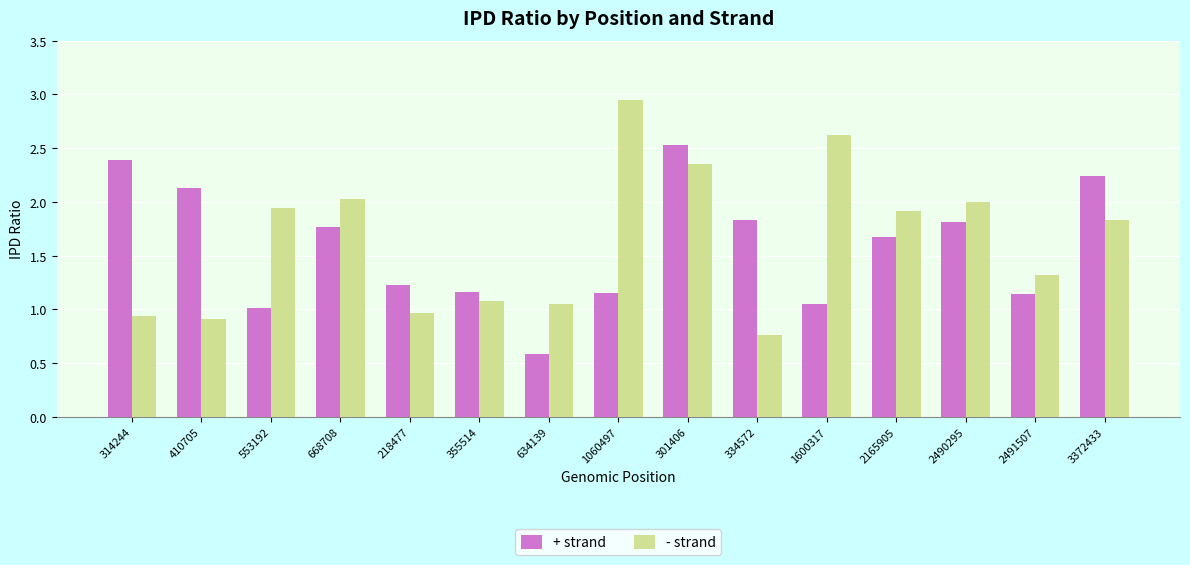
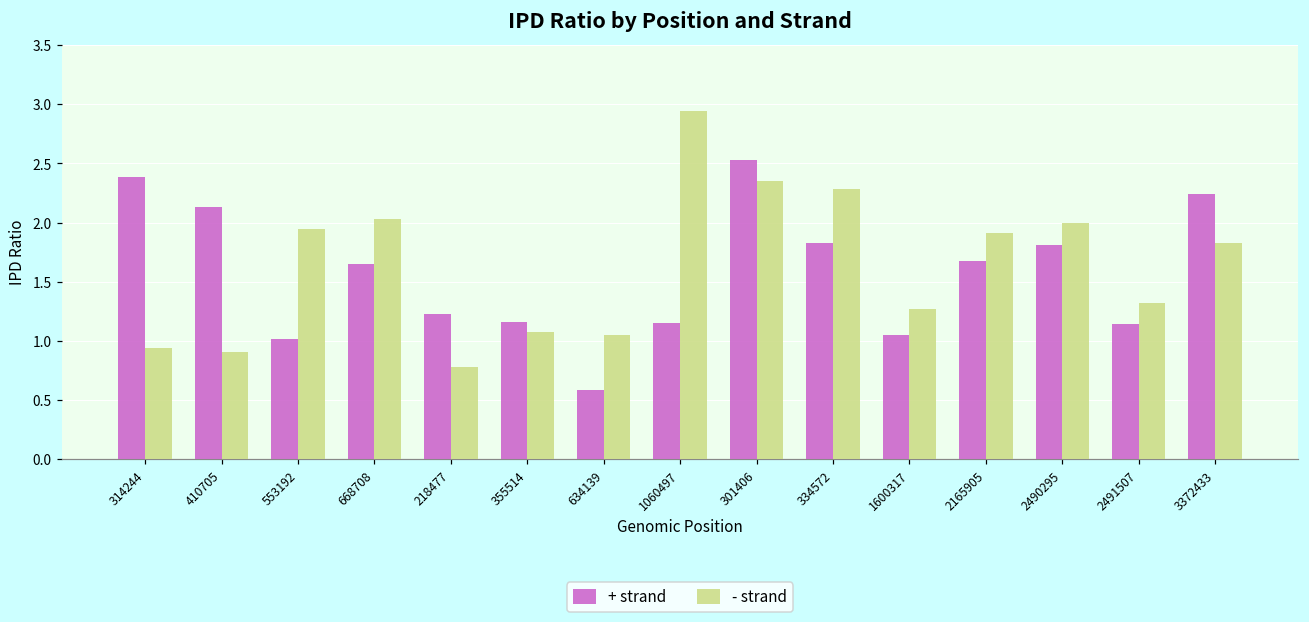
  {
    "+ strand": {
      "314244": 2.39,
      "410705": 2.13,
      "553192": 1.01,
-     "668708": 1.77,
+     "668708": 1.65,
      "218477": 1.23,
      "355514": 1.16,
      "634139": 0.59,
      "1060497": 1.15,
      "301406": 2.53,
      "334572": 1.83,
      "1600317": 1.05,
      "2165905": 1.67,
      "2490295": 1.81,
      "2491507": 1.14,
      "3372433": 2.24
    },
    "- strand": {
      "314244": 0.94,
      "410705": 0.91,
      "553192": 1.94,
      "668708": 2.03,
-     "218477": 0.97,
+     "218477": 0.78,
      "355514": 1.07,
      "634139": 1.05,
      "1060497": 2.94,
      "301406": 2.35,
-     "334572": 0.76,
-     "1600317": 2.62,
+     "334572": 2.29,
+     "1600317": 1.27,
      "2165905": 1.91,
      "2490295": 2.00,
      "2491507": 1.32,
      "3372433": 1.83
    }
  }
